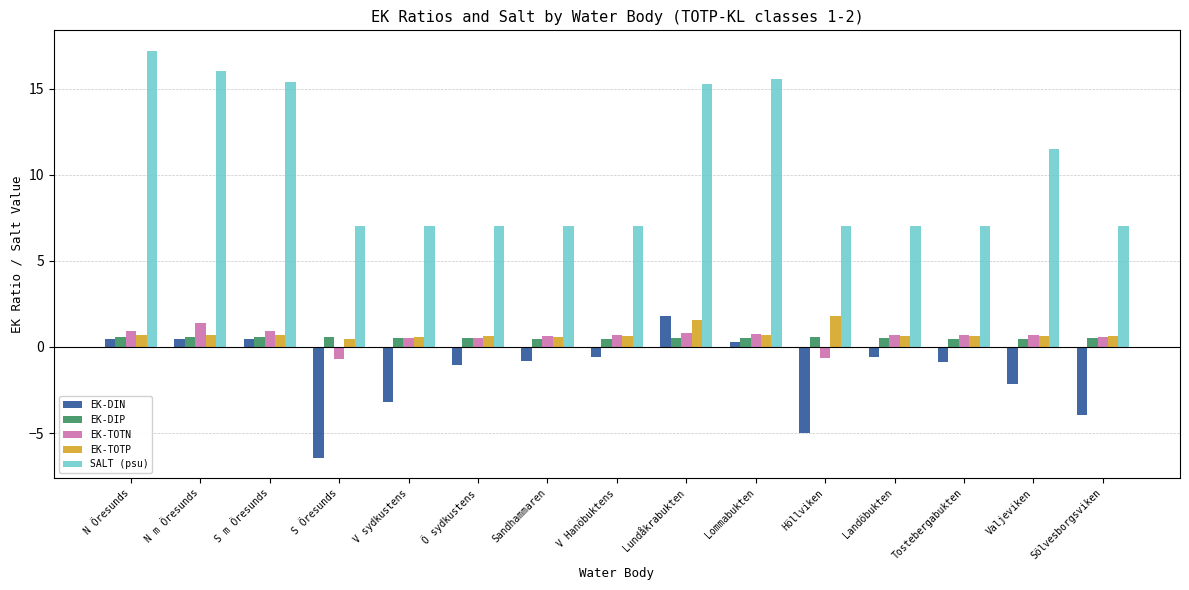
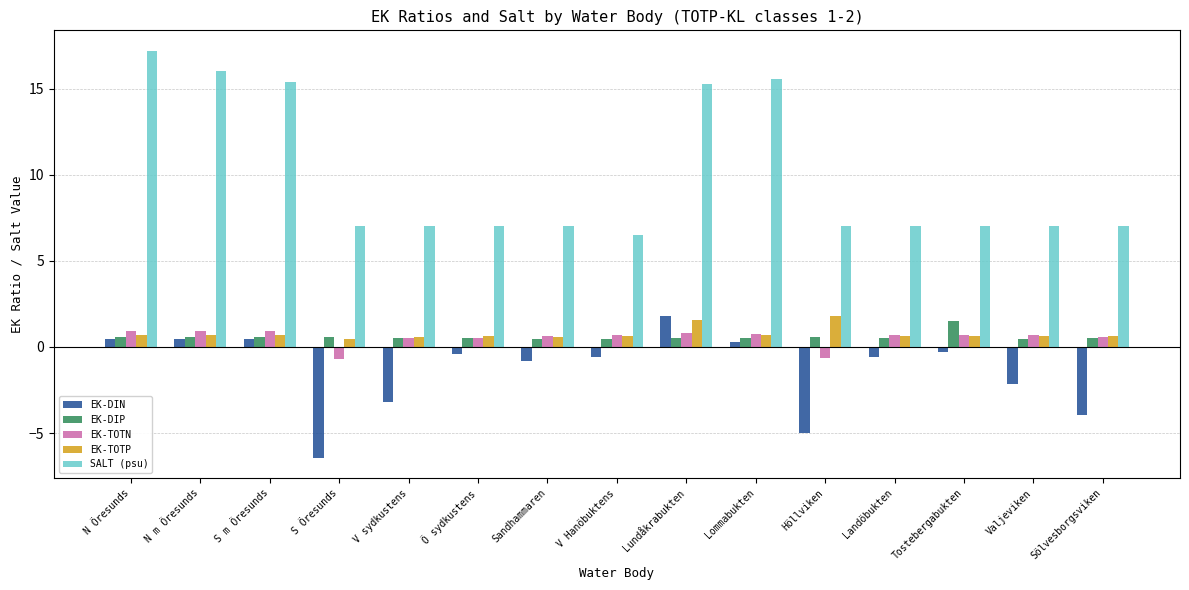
  {
    "EK-DIN": {
      "N Öresunds": 0.5,
      "N m Öresunds": 0.5,
      "S m Öresunds": 0.5,
      "S Öresunds": -6.4,
      "V sydkustens": -3.2,
-     "Ö sydkustens": -1.0,
+     "Ö sydkustens": -0.4,
      "Sandhammaren": -0.8,
      "V Hanöbuktens": -0.6,
      "Lundåkrabukten": 1.8,
      "Lommabukten": 0.3,
      "Höllviken": -5.0,
      "Landöbukten": -0.6,
-     "Tostebergabukten": -0.9,
+     "Tostebergabukten": -0.3,
      "Valjeviken": -2.2,
      "Sölvesborgsviken": -4.0
    },
    "EK-DIP": {
      "N Öresunds": 0.6,
      "N m Öresunds": 0.6,
      "S m Öresunds": 0.6,
      "S Öresunds": 0.6,
      "V sydkustens": 0.5,
      "Ö sydkustens": 0.5,
      "Sandhammaren": 0.5,
      "V Hanöbuktens": 0.5,
      "Lundåkrabukten": 0.5,
      "Lommabukten": 0.5,
      "Höllviken": 0.6,
      "Landöbukten": 0.5,
-     "Tostebergabukten": 0.5,
+     "Tostebergabukten": 1.5,
      "Valjeviken": 0.5,
      "Sölvesborgsviken": 0.5
    },
    "EK-TOTN": {
      "N Öresunds": 0.9,
-     "N m Öresunds": 1.4,
+     "N m Öresunds": 0.9,
      "S m Öresunds": 0.9,
      "S Öresunds": -0.7,
      "V sydkustens": 0.5,
      "Ö sydkustens": 0.5,
      "Sandhammaren": 0.7,
      "V Hanöbuktens": 0.7,
      "Lundåkrabukten": 0.8,
      "Lommabukten": 0.8,
      "Höllviken": -0.6,
      "Landöbukten": 0.7,
      "Tostebergabukten": 0.7,
      "Valjeviken": 0.7,
      "Sölvesborgsviken": 0.6
    },
    "EK-TOTP": {
      "N Öresunds": 0.7,
      "N m Öresunds": 0.7,
      "S m Öresunds": 0.7,
      "S Öresunds": 0.4,
      "V sydkustens": 0.6,
      "Ö sydkustens": 0.6,
      "Sandhammaren": 0.6,
      "V Hanöbuktens": 0.6,
      "Lundåkrabukten": 1.6,
      "Lommabukten": 0.7,
      "Höllviken": 1.8,
      "Landöbukten": 0.6,
      "Tostebergabukten": 0.6,
      "Valjeviken": 0.6,
      "Sölvesborgsviken": 0.6
    },
    "SALT (psu)": {
      "N Öresunds": 17.2,
      "N m Öresunds": 16.1,
      "S m Öresunds": 15.4,
      "S Öresunds": 7.0,
      "V sydkustens": 7.0,
      "Ö sydkustens": 7.0,
      "Sandhammaren": 7.0,
-     "V Hanöbuktens": 7.0,
+     "V Hanöbuktens": 6.5,
      "Lundåkrabukten": 15.3,
      "Lommabukten": 15.6,
      "Höllviken": 7.0,
      "Landöbukten": 7.0,
      "Tostebergabukten": 7.0,
-     "Valjeviken": 11.5,
+     "Valjeviken": 7.0,
      "Sölvesborgsviken": 7.0
    }
  }
